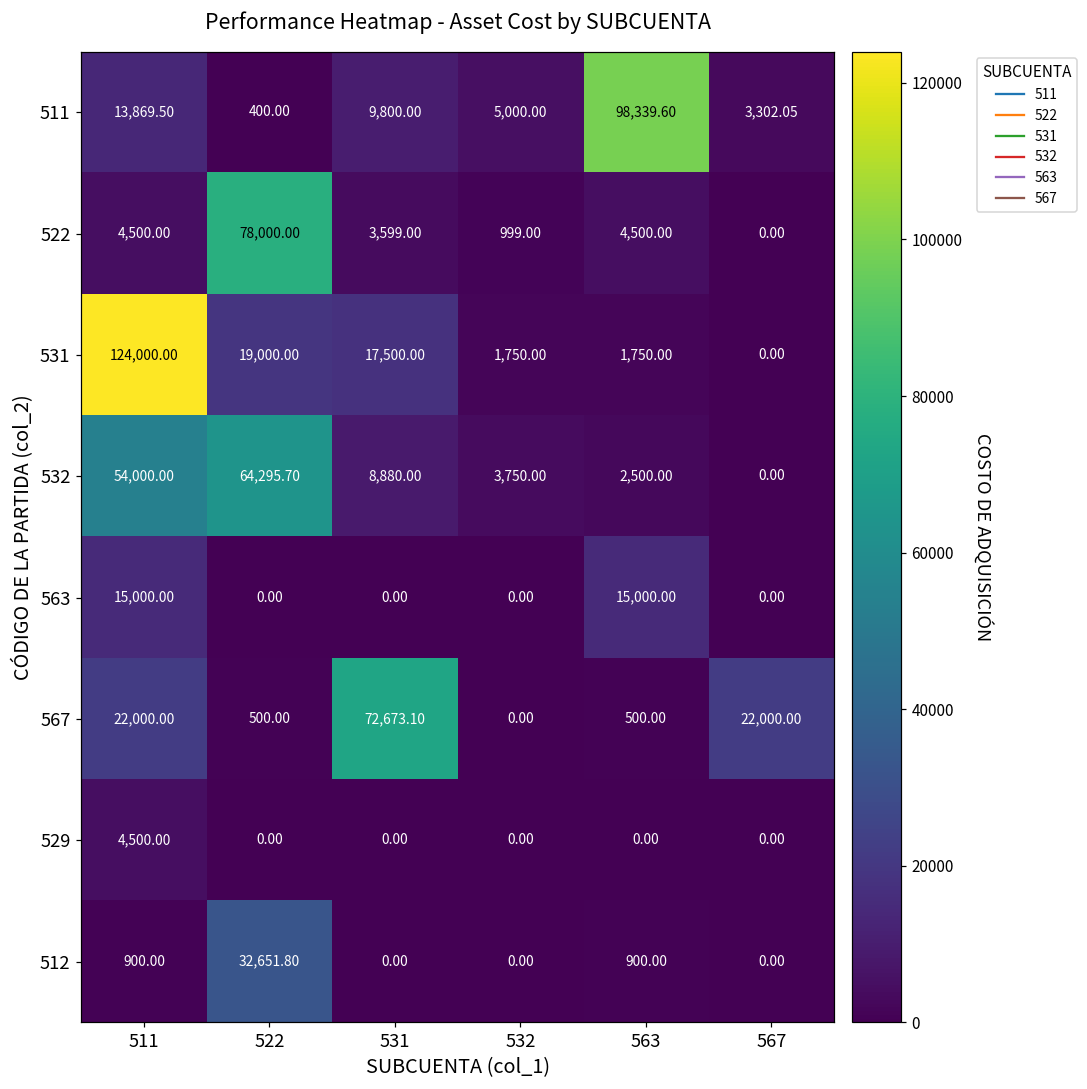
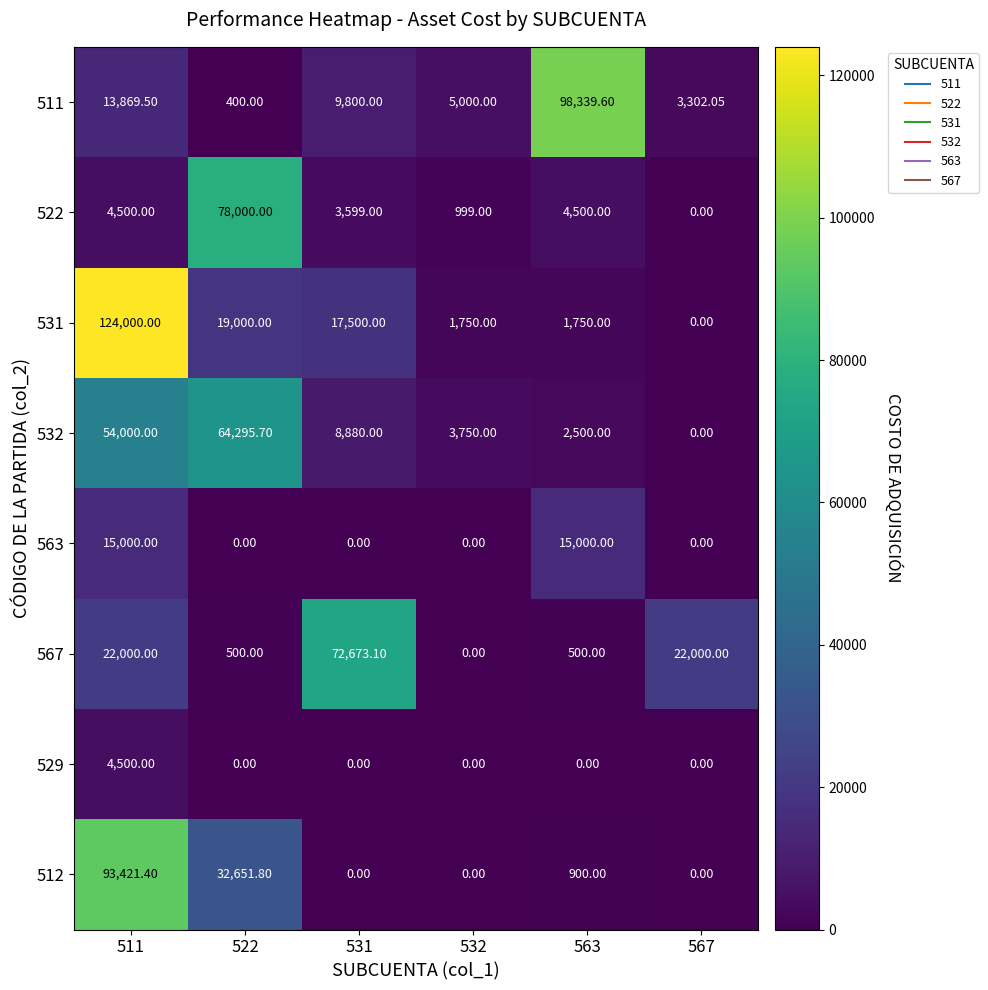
  {
    "511": {
      "511": "13,869.50",
      "522": "400.00",
      "531": "9,800.00",
      "532": "5,000.00",
      "563": "98,339.60",
      "567": "3,302.05"
    },
    "522": {
      "511": "4,500.00",
      "522": "78,000.00",
      "531": "3,599.00",
      "532": "999.00",
      "563": "4,500.00",
      "567": "0.00"
    },
    "531": {
      "511": "124,000.00",
      "522": "19,000.00",
      "531": "17,500.00",
      "532": "1,750.00",
      "563": "1,750.00",
      "567": "0.00"
    },
    "532": {
      "511": "54,000.00",
      "522": "64,295.70",
      "531": "8,880.00",
      "532": "3,750.00",
      "563": "2,500.00",
      "567": "0.00"
    },
    "563": {
      "511": "15,000.00",
      "522": "0.00",
      "531": "0.00",
      "532": "0.00",
      "563": "15,000.00",
      "567": "0.00"
    },
    "567": {
      "511": "22,000.00",
      "522": "500.00",
      "531": "72,673.10",
      "532": "0.00",
      "563": "500.00",
      "567": "22,000.00"
    },
    "529": {
      "511": "4,500.00",
      "522": "0.00",
      "531": "0.00",
      "532": "0.00",
      "563": "0.00",
      "567": "0.00"
    },
    "512": {
-     "511": "900.00",
+     "511": "93,421.40",
      "522": "32,651.80",
      "531": "0.00",
      "532": "0.00",
      "563": "900.00",
      "567": "0.00"
    }
  }
